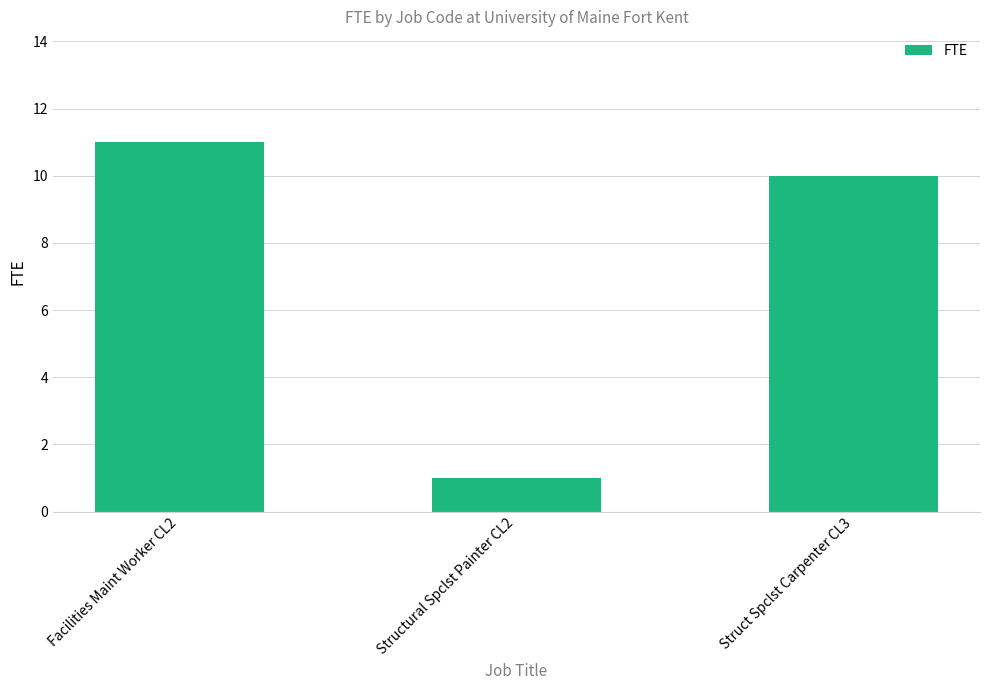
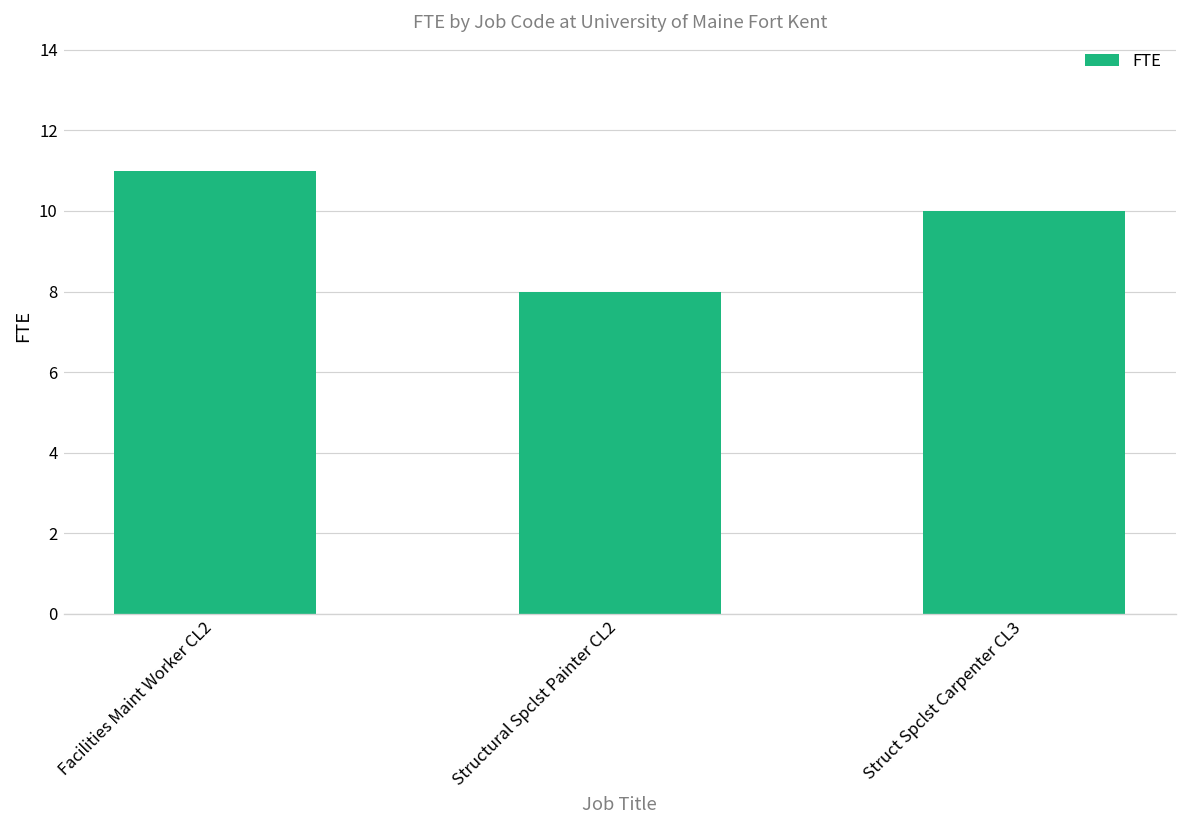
  {
    "Facilities Maint Worker CL2": 11,
-   "Structural Spclst Painter CL2": 1,
+   "Structural Spclst Painter CL2": 8,
    "Struct Spclst Carpenter CL3": 10
  }
